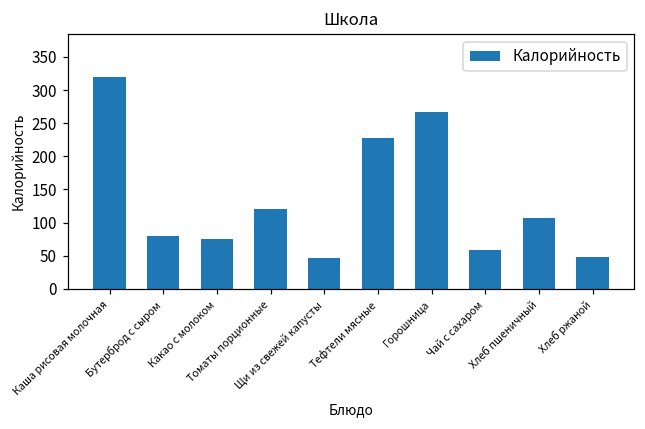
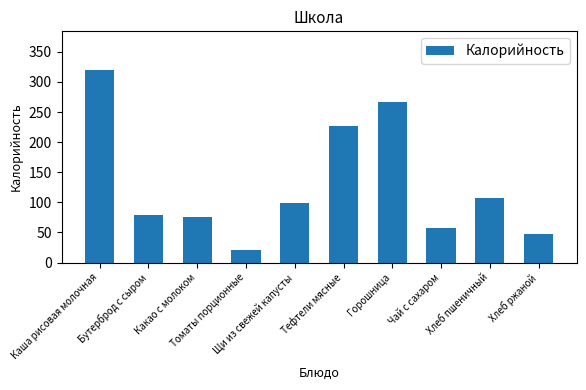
  {
    "Каша рисовая молочная": 320,
    "Бутерброд с сыром": 80,
    "Какао с молоком": 80,
-   "Томаты порционные": 120,
-   "Щи из свежей капусты": 50,
+   "Томаты порционные": 20,
+   "Щи из свежей капусты": 100,
    "Тефтели мясные": 230,
    "Горошница": 270,
    "Чай с сахаром": 60,
    "Хлеб пшеничный": 110,
    "Хлеб ржаной": 50
  }
